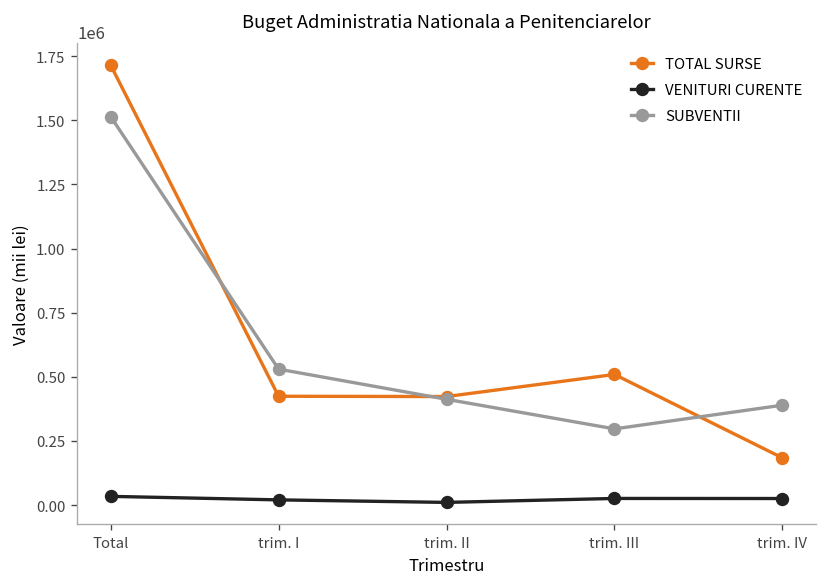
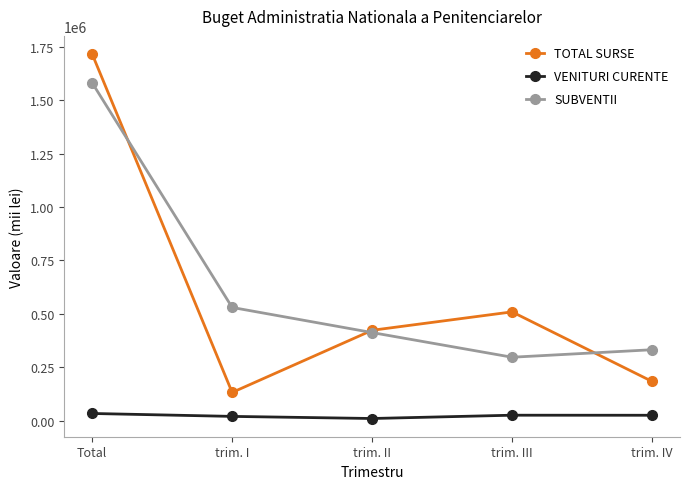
  {
    "TOTAL SURSE": {
      "Total": 1710000,
-     "trim. I": 420000,
+     "trim. I": 130000,
      "trim. III": 510000,
      "trim. IV": 180000
    },
    "VENITURI CURENTE": {
      "Total": 30000,
      "trim. I": 20000,
      "trim. II": 10000,
      "trim. III": 30000,
      "trim. IV": 30000
    },
    "SUBVENTII": {
-     "Total": 1510000,
+     "Total": 1580000,
      "trim. I": 530000,
      "trim. III": 300000,
-     "trim. IV": 390000
+     "trim. IV": 330000
    }
  }
